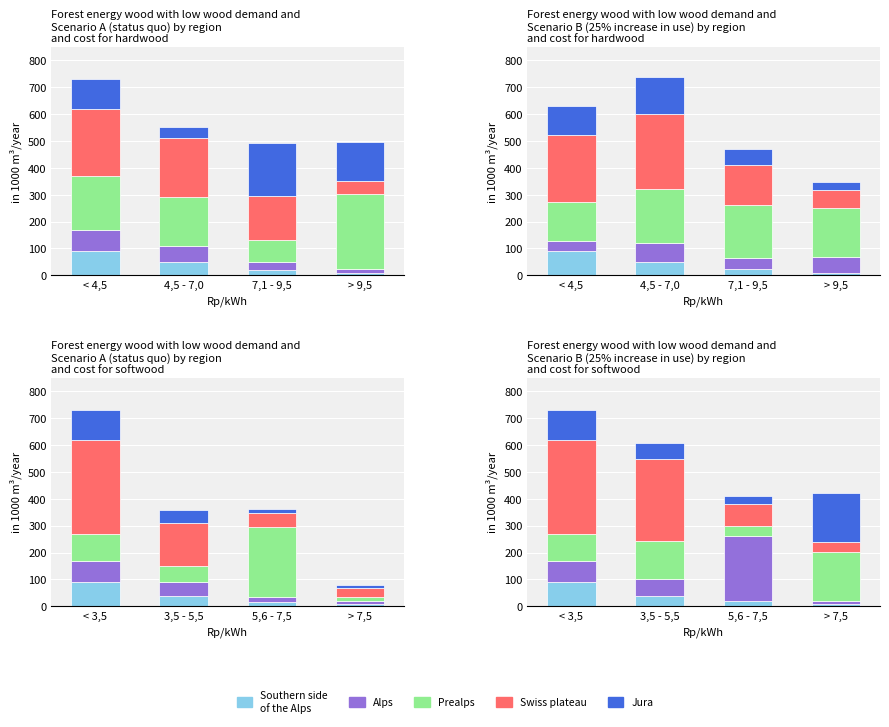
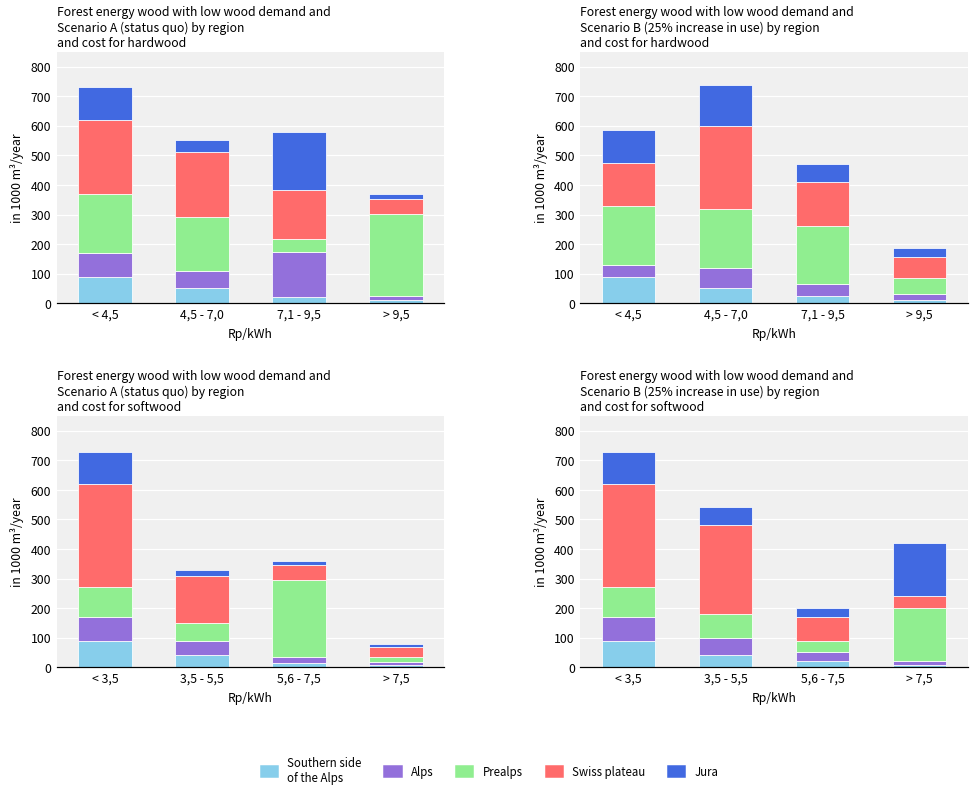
  {
    "Forest energy wood with low wood demand and Scenario A (status quo) by region and cost for hardwood": {
      "Alps": {
        "< 4,5": 80,
        "4,5 - 7,0": 60,
-       "7,1 - 9,5": 30,
+       "7,1 - 9,5": 150,
        "> 9,5": 20
      },
      "Prealps": {
        "< 4,5": 200,
        "4,5 - 7,0": 180,
-       "7,1 - 9,5": 80,
+       "7,1 - 9,5": 40,
        "> 9,5": 280
      },
      "Swiss plateau": {
        "< 4,5": 250,
        "4,5 - 7,0": 220,
        "7,1 - 9,5": 170,
        "> 9,5": 50
      },
      "Jura": {
        "< 4,5": 110,
        "4,5 - 7,0": 40,
        "7,1 - 9,5": 200,
-       "> 9,5": 140
+       "> 9,5": 20
      }
    },
    "Forest energy wood with low wood demand and Scenario B (25% increase in use) by region and cost for hardwood": {
      "Alps": {
        "< 4,5": 40,
        "4,5 - 7,0": 70,
        "7,1 - 9,5": 40,
-       "> 9,5": 60
+       "> 9,5": 20
      },
      "Prealps": {
-       "< 4,5": 140,
+       "< 4,5": 200,
        "4,5 - 7,0": 200,
        "7,1 - 9,5": 200,
-       "> 9,5": 180
+       "> 9,5": 60
      },
      "Swiss plateau": {
-       "< 4,5": 250,
+       "< 4,5": 150,
        "4,5 - 7,0": 280,
        "7,1 - 9,5": 150,
        "> 9,5": 70
      },
      "Jura": {
        "< 4,5": 110,
        "4,5 - 7,0": 140,
        "7,1 - 9,5": 60,
        "> 9,5": 30
      }
    },
    "Forest energy wood with low wood demand and Scenario A (status quo) by region and cost for softwood": {
      "Alps": {
        "< 3,5": 80,
        "3,5 - 5,5": 50,
        "5,6 - 7,5": 20,
        "> 7,5": 10
      },
      "Prealps": {
        "< 3,5": 100,
        "3,5 - 5,5": 60,
        "5,6 - 7,5": 260,
        "> 7,5": 20
      },
      "Swiss plateau": {
        "< 3,5": 350,
        "3,5 - 5,5": 160,
        "5,6 - 7,5": 50,
        "> 7,5": 40
      },
      "Jura": {
        "< 3,5": 110,
-       "3,5 - 5,5": 50,
+       "3,5 - 5,5": 20,
        "5,6 - 7,5": 20,
        "> 7,5": 10
      }
    },
    "Forest energy wood with low wood demand and Scenario B (25% increase in use) by region and cost for softwood": {
      "Alps": {
        "< 3,5": 80,
        "3,5 - 5,5": 60,
-       "5,6 - 7,5": 240,
+       "5,6 - 7,5": 30,
        "> 7,5": 10
      },
      "Prealps": {
        "< 3,5": 100,
-       "3,5 - 5,5": 140,
+       "3,5 - 5,5": 80,
        "5,6 - 7,5": 40,
        "> 7,5": 180
      },
      "Swiss plateau": {
        "< 3,5": 350,
        "3,5 - 5,5": 300,
        "5,6 - 7,5": 80,
        "> 7,5": 40
      },
      "Jura": {
        "< 3,5": 110,
        "3,5 - 5,5": 60,
        "5,6 - 7,5": 30,
        "> 7,5": 180
      }
    }
  }
